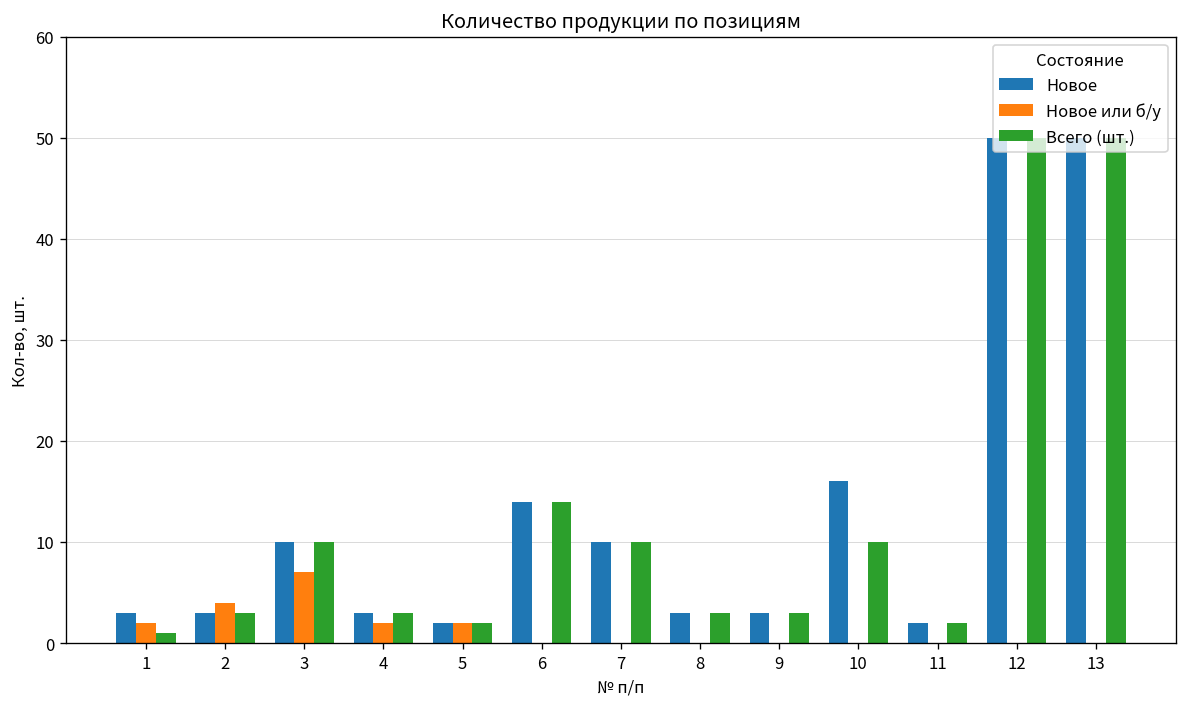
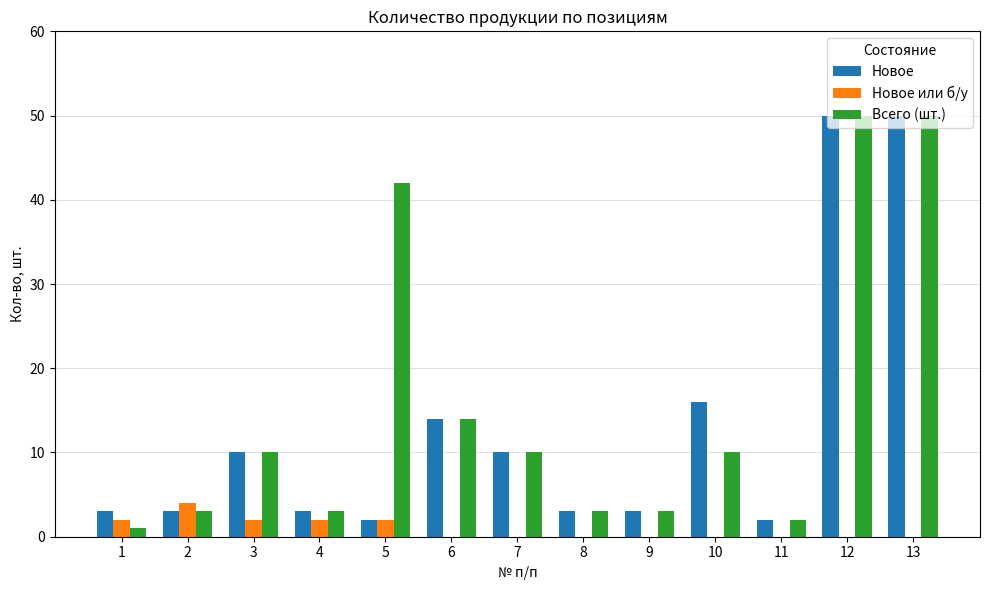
  {
    "Новое": {
      "1": 3,
      "2": 3,
      "3": 10,
      "4": 3,
      "5": 2,
      "6": 14,
      "7": 10,
      "8": 3,
      "9": 3,
      "10": 16,
      "11": 2
    },
    "Новое или б/у": {
      "1": 2,
      "2": 4,
-     "3": 7,
+     "3": 2,
      "4": 2,
      "5": 2,
      "6": 0,
      "7": 0,
      "8": 0,
      "9": 0,
      "10": 0,
      "11": 0,
      "12": 0,
      "13": 0
    },
    "Всего (шт.)": {
      "1": 1,
      "2": 3,
      "3": 10,
      "4": 3,
-     "5": 2,
+     "5": 42,
      "6": 14,
      "7": 10,
      "8": 3,
      "9": 3,
      "10": 10,
      "11": 2
    }
  }
